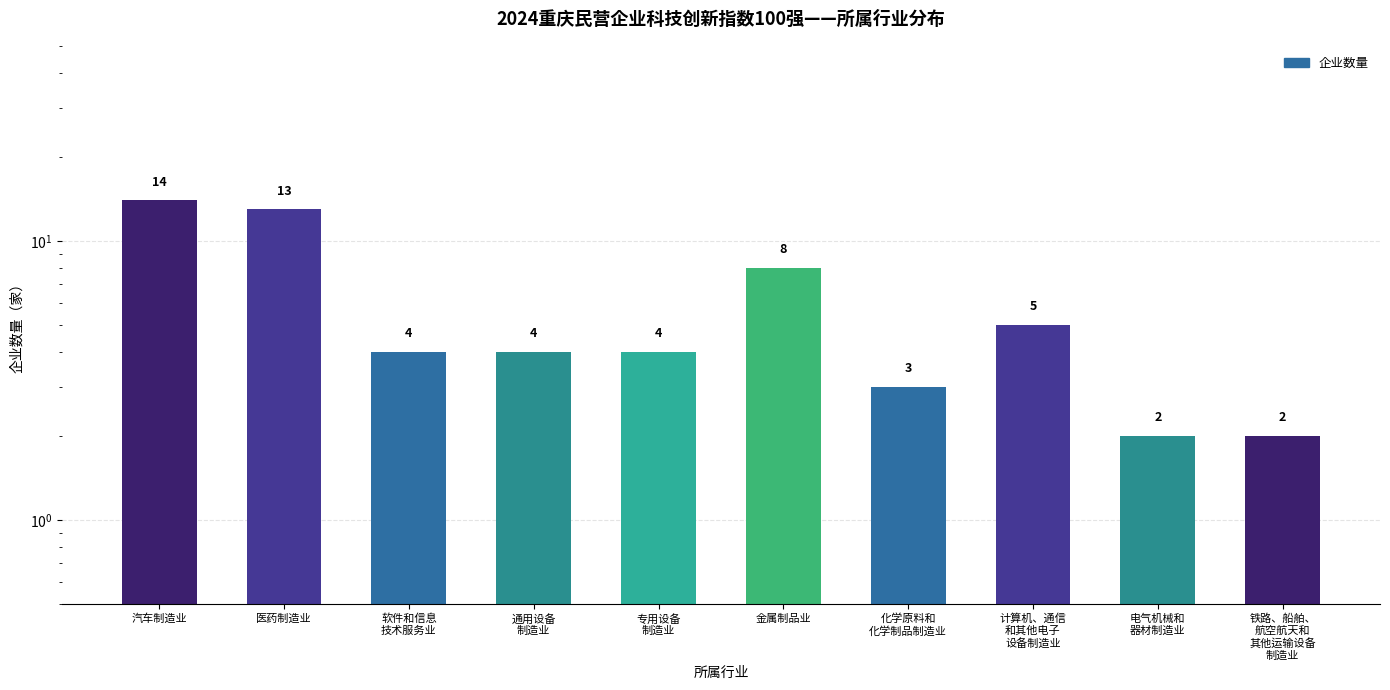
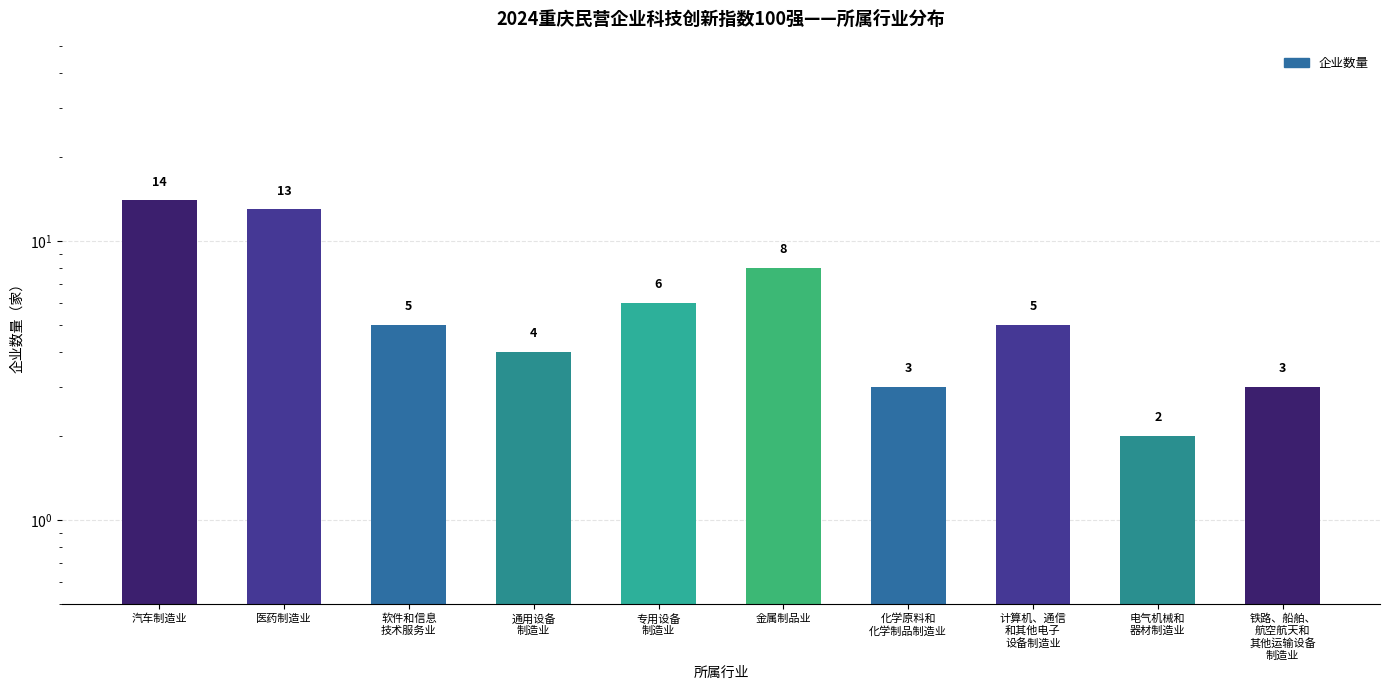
  {
    "汽车制造业": 14,
    "医药制造业": 13,
-   "软件和信息 技术服务业": 4,
+   "软件和信息 技术服务业": 5,
    "通用设备 制造业": 4,
-   "专用设备 制造业": 4,
+   "专用设备 制造业": 6,
    "金属制品业": 8,
    "化学原料和 化学制品制造业": 3,
    "计算机、通信 和其他电子 设备制造业": 5,
    "电气机械和 器材制造业": 2,
-   "铁路、船舶、 航空航天和 其他运输设备 制造业": 2
+   "铁路、船舶、 航空航天和 其他运输设备 制造业": 3
  }
